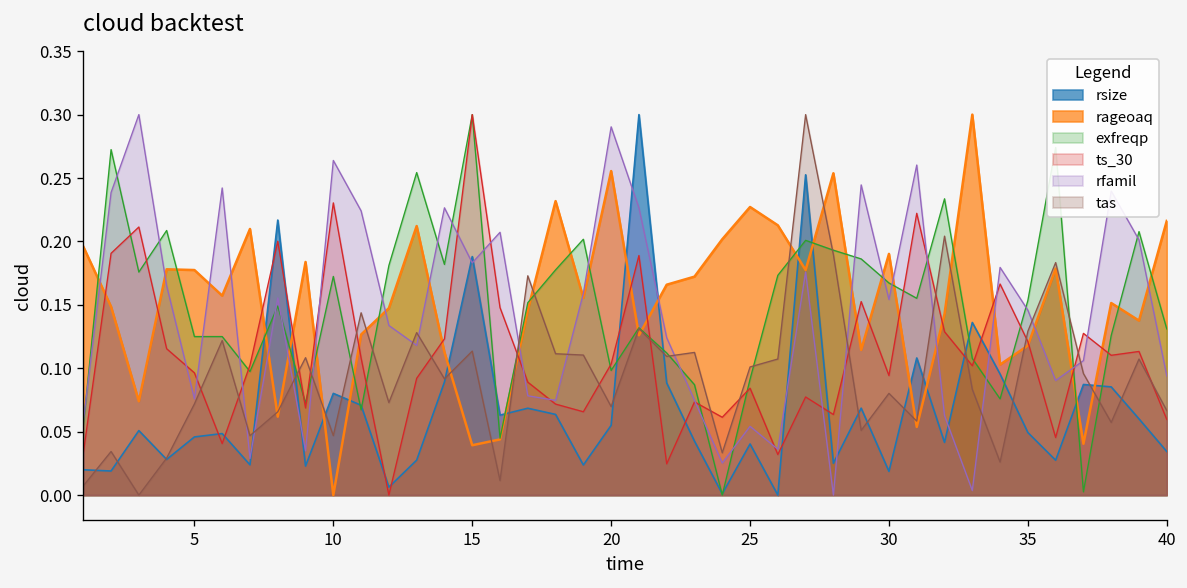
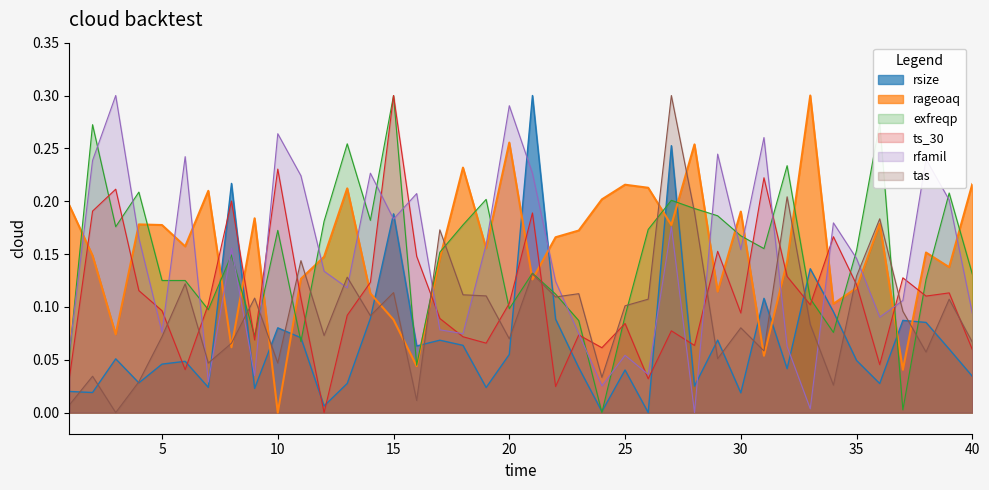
  {
    "rsize": {
      "5": 0.046,
      "10": 0.080,
      "15": 0.188,
      "20": 0.055,
      "25": 0.040,
      "30": 0.019,
      "35": 0.049,
      "40": 0.034
    },
    "rageoaq": {
      "5": 0.177,
      "10": 0.000,
-     "15": 0.039,
+     "15": 0.088,
      "20": 0.255,
-     "25": 0.227,
+     "25": 0.216,
      "30": 0.190,
      "35": 0.118,
      "40": 0.216
    }
  }
